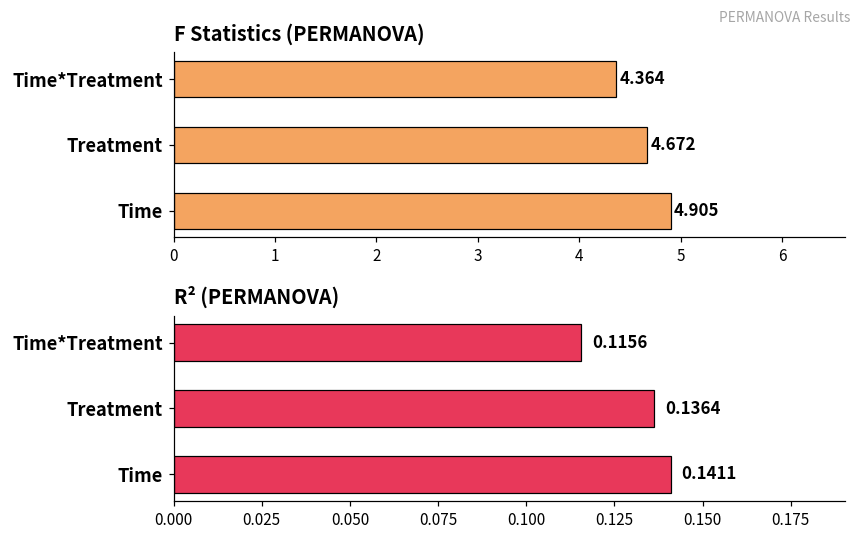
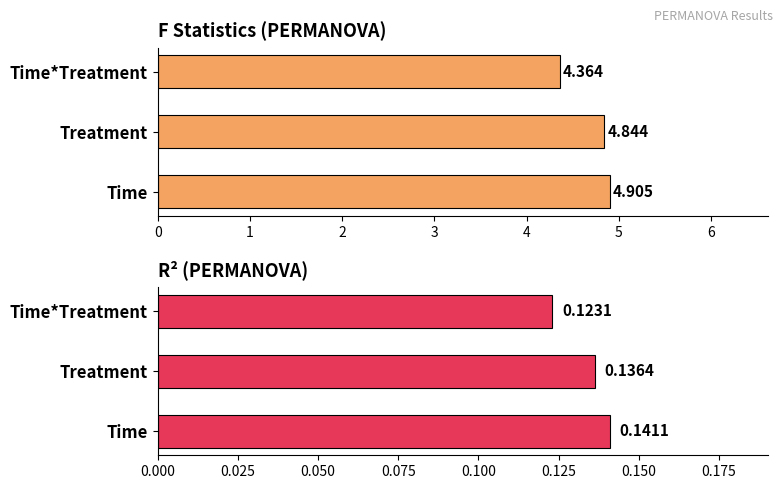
  {
    "F Statistics (PERMANOVA)": {
      "Time*Treatment": 4.364,
-     "Treatment": 4.672,
+     "Treatment": 4.844,
      "Time": 4.905
    },
    "R² (PERMANOVA)": {
-     "Time*Treatment": 0.1156,
+     "Time*Treatment": 0.1231,
      "Treatment": 0.1364,
      "Time": 0.1411
    }
  }
